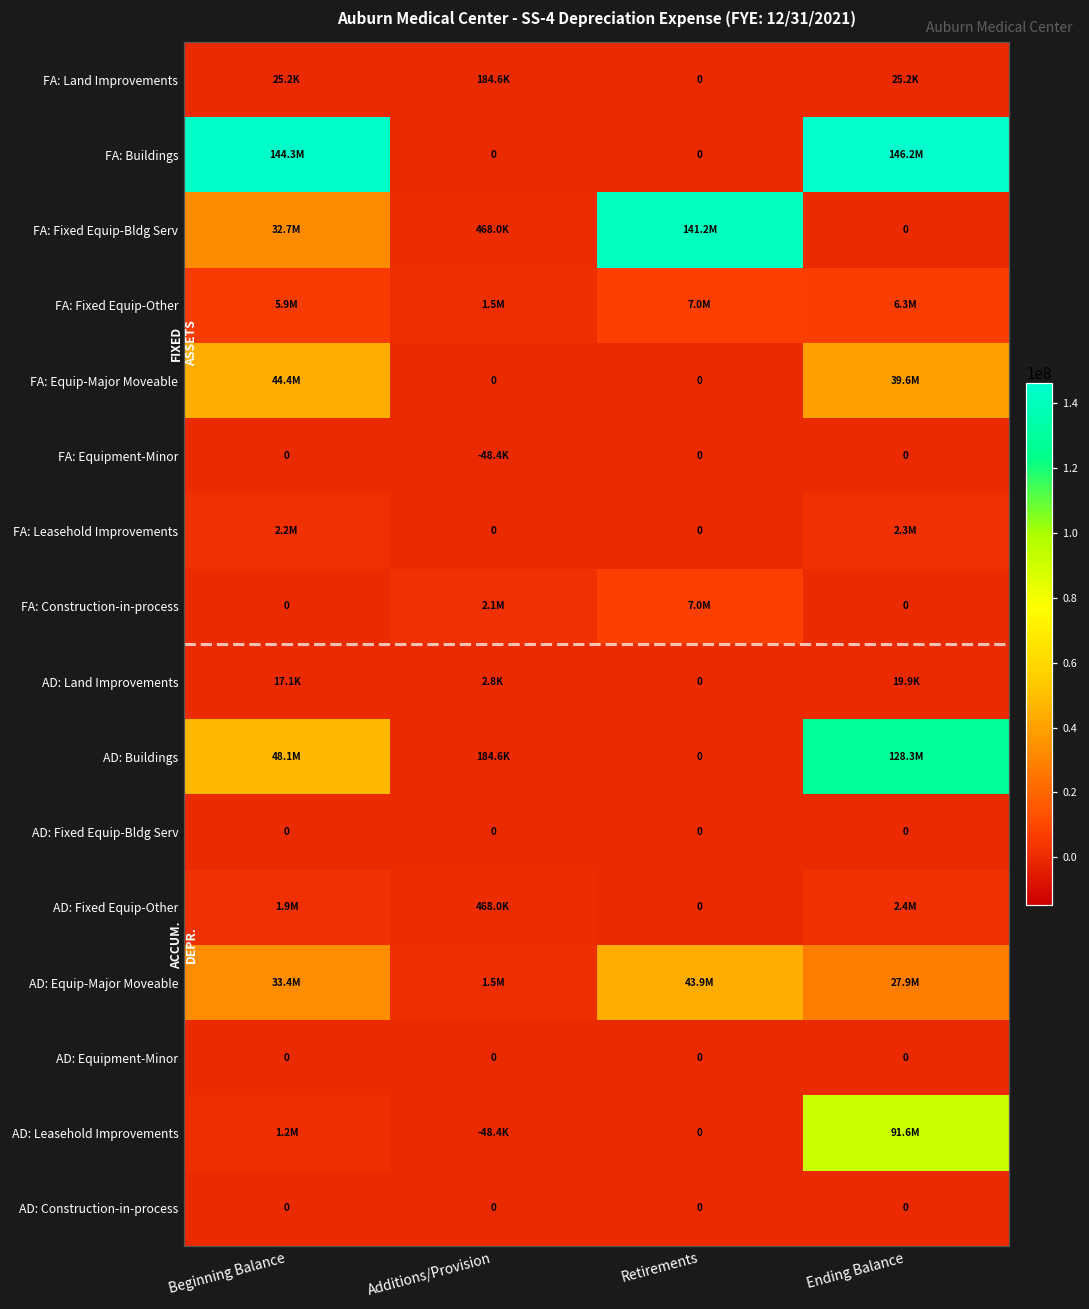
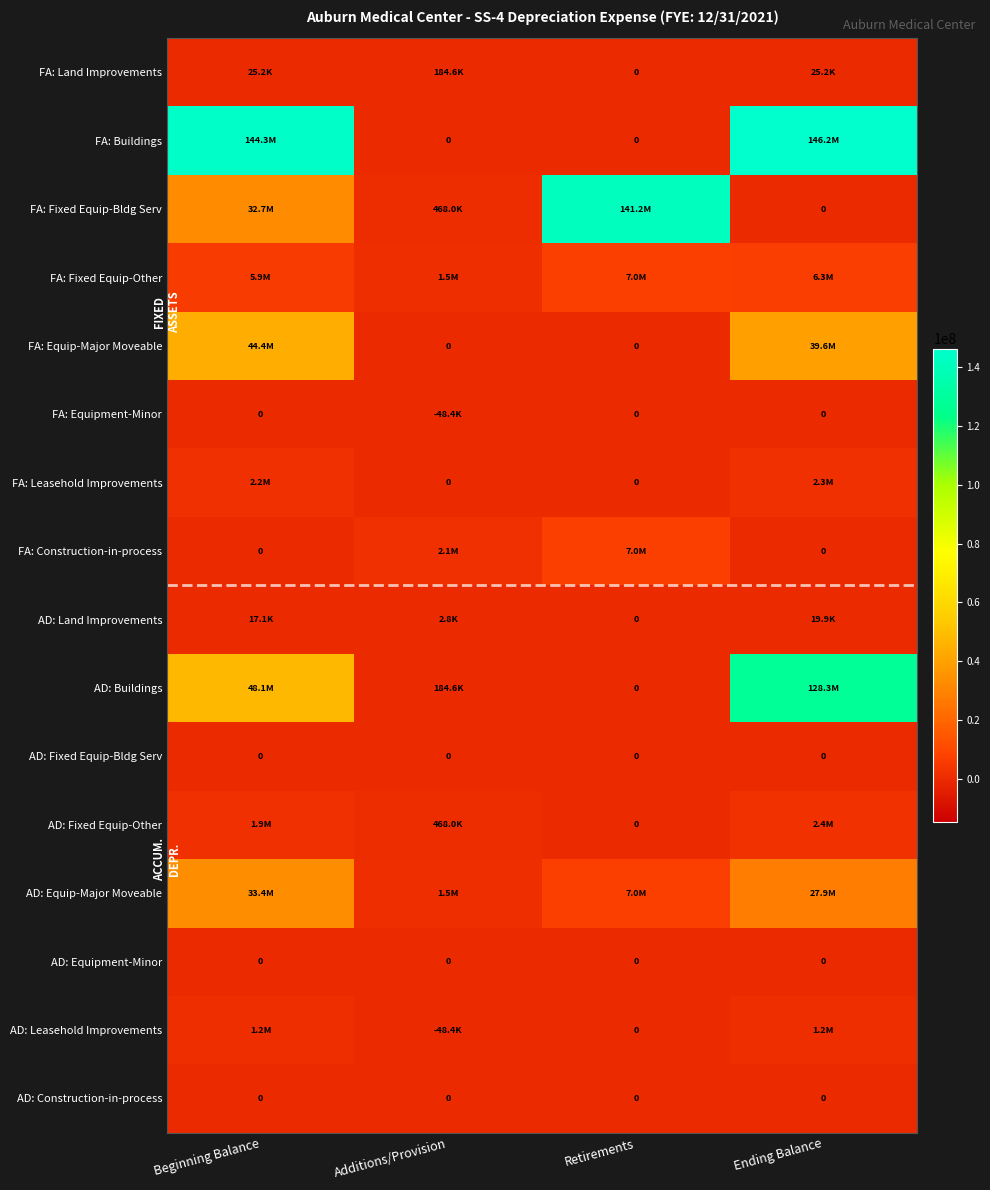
  {
    "FA: Land Improvements": {
      "Beginning Balance": "25.2K",
      "Additions/Provision": "184.6K",
      "Retirements": "0",
      "Ending Balance": "25.2K"
    },
    "FA: Buildings": {
      "Beginning Balance": "144.3M",
      "Additions/Provision": "0",
      "Retirements": "0",
      "Ending Balance": "146.2M"
    },
    "FA: Fixed Equip-Bldg Serv": {
      "Beginning Balance": "32.7M",
      "Additions/Provision": "468.0K",
      "Retirements": "141.2M",
      "Ending Balance": "0"
    },
    "FA: Fixed Equip-Other": {
      "Additions/Provision": "1.5M",
      "Retirements": "7.0M",
      "Ending Balance": "6.3M"
    },
    "FA: Equip-Major Moveable": {
      "Additions/Provision": "0",
      "Retirements": "0",
      "Ending Balance": "39.6M"
    },
    "FA: Equipment-Minor": {
      "Beginning Balance": "0",
      "Additions/Provision": "-48.4K",
      "Retirements": "0",
      "Ending Balance": "0"
    },
    "FA: Leasehold Improvements": {
      "Beginning Balance": "2.2M",
      "Additions/Provision": "0",
      "Retirements": "0",
      "Ending Balance": "2.3M"
    },
    "FA: Construction-in-process": {
      "Beginning Balance": "0",
      "Additions/Provision": "2.1M",
      "Retirements": "7.0M",
      "Ending Balance": "0"
    },
    "AD: Land Improvements": {
      "Beginning Balance": "17.1K",
      "Additions/Provision": "2.8K",
      "Retirements": "0",
      "Ending Balance": "19.9K"
    },
    "AD: Buildings": {
      "Beginning Balance": "48.1M",
      "Additions/Provision": "184.6K",
      "Retirements": "0",
      "Ending Balance": "128.3M"
    },
    "AD: Fixed Equip-Bldg Serv": {
      "Beginning Balance": "0",
      "Additions/Provision": "0",
      "Retirements": "0",
      "Ending Balance": "0"
    },
    "AD: Fixed Equip-Other": {
      "Additions/Provision": "468.0K",
      "Retirements": "0",
      "Ending Balance": "2.4M"
    },
    "AD: Equip-Major Moveable": {
      "Additions/Provision": "1.5M",
-     "Retirements": "43.9M",
+     "Retirements": "7.0M",
      "Ending Balance": "27.9M"
    },
    "AD: Equipment-Minor": {
      "Beginning Balance": "0",
      "Additions/Provision": "0",
      "Retirements": "0",
      "Ending Balance": "0"
    },
    "AD: Leasehold Improvements": {
      "Beginning Balance": "1.2M",
      "Additions/Provision": "-48.4K",
      "Retirements": "0",
-     "Ending Balance": "91.6M"
+     "Ending Balance": "1.2M"
    },
    "AD: Construction-in-process": {
      "Beginning Balance": "0",
      "Additions/Provision": "0",
      "Retirements": "0",
      "Ending Balance": "0"
    }
  }
